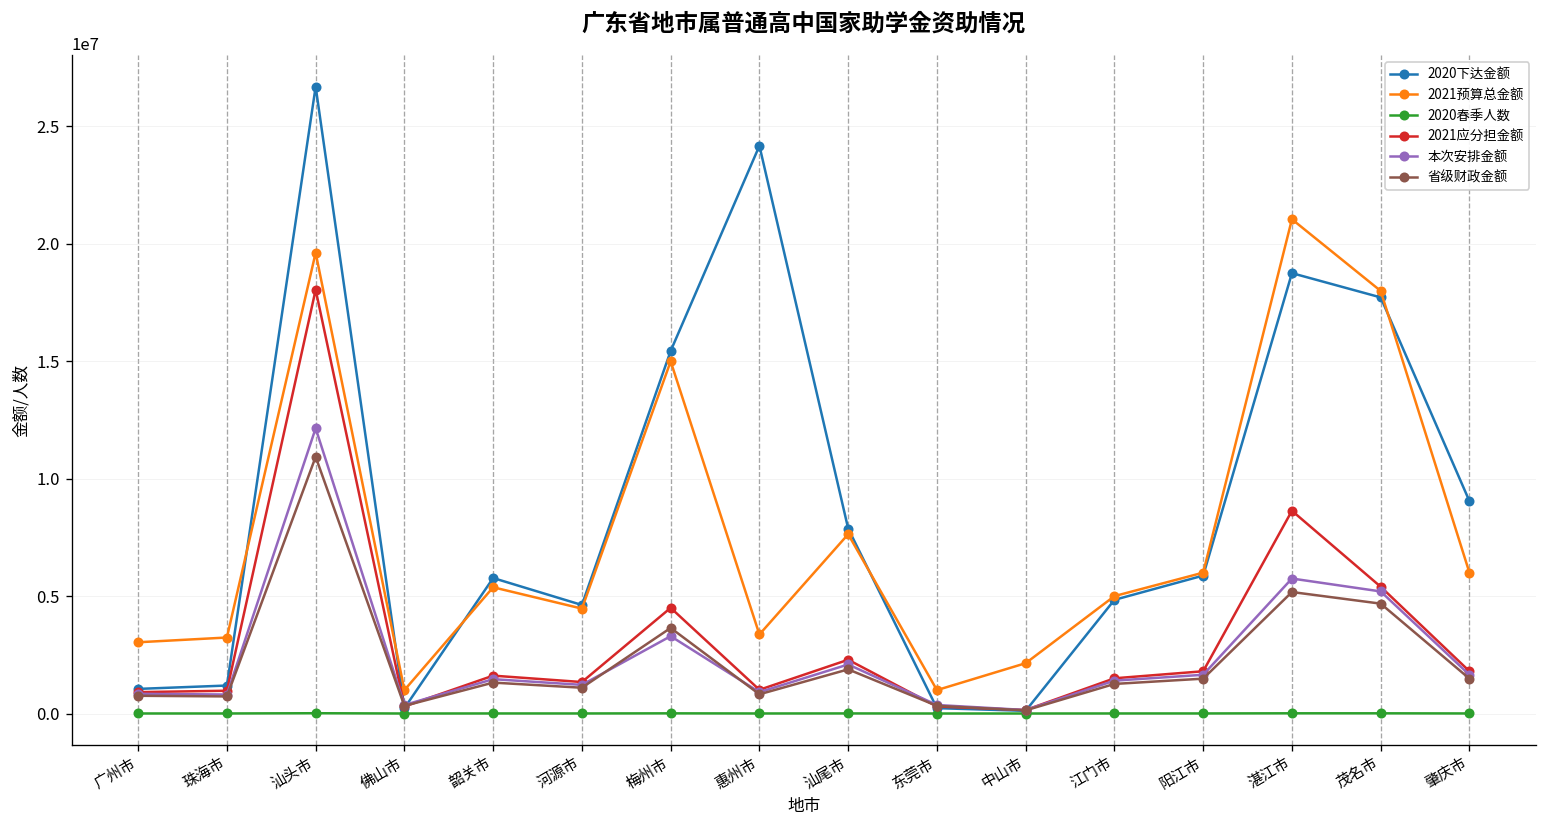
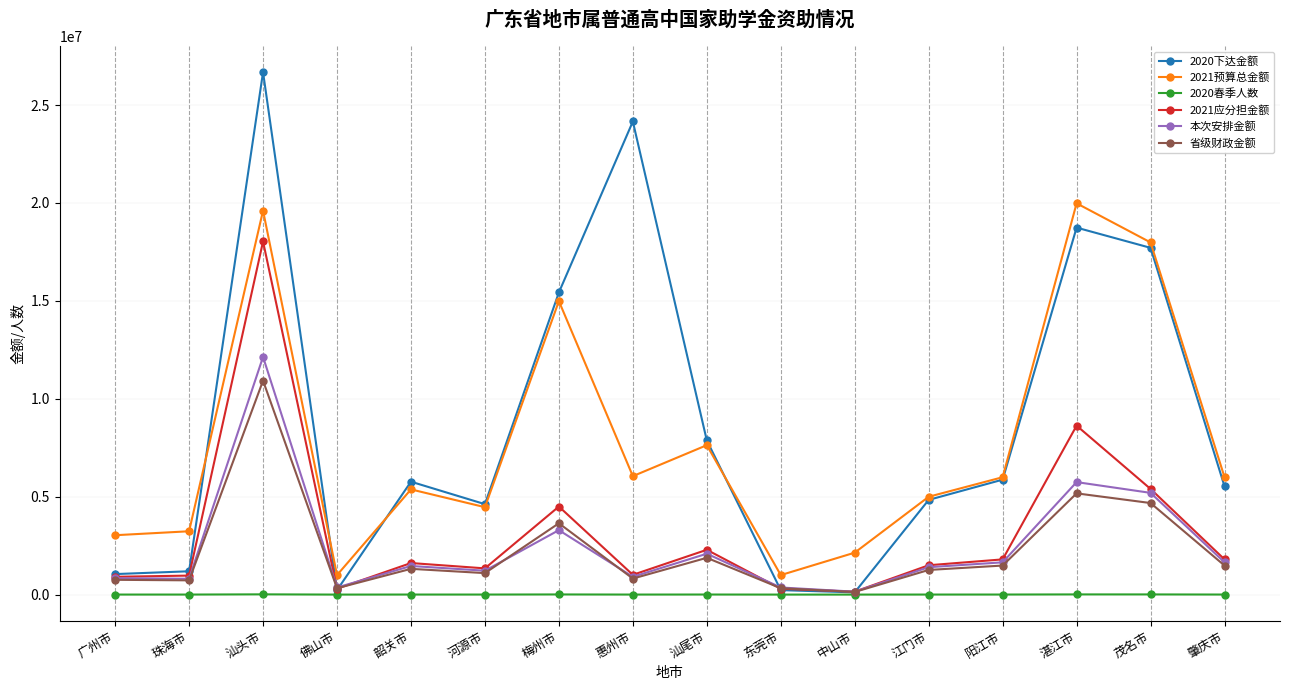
  {
    "2020下达金额": {
      "广州市": 1000000,
      "珠海市": 1200000,
      "汕头市": 26700000,
      "韶关市": 5800000,
      "河源市": 4600000,
      "梅州市": 15400000,
      "惠州市": 24200000,
      "汕尾市": 7900000,
      "江门市": 4800000,
      "湛江市": 18700000,
      "茂名市": 17700000,
-     "肇庆市": 9000000
+     "肇庆市": 5500000
    },
    "2021预算总金额": {
      "广州市": 3000000,
      "珠海市": 3200000,
      "汕头市": 19600000,
      "佛山市": 1000000,
      "韶关市": 5400000,
      "河源市": 4500000,
      "梅州市": 15000000,
-     "惠州市": 3400000,
+     "惠州市": 6000000,
      "汕尾市": 7600000,
      "东莞市": 1000000,
      "中山市": 2100000,
      "江门市": 5000000,
-     "湛江市": 21000000,
+     "湛江市": 20000000,
      "茂名市": 18000000,
      "肇庆市": 6000000
    },
    "2020春季人数": {
      "广州市": 0,
      "珠海市": 0,
      "汕头市": 0,
      "佛山市": 0,
      "韶关市": 0,
      "河源市": 0,
      "梅州市": 0,
      "惠州市": 0,
      "汕尾市": 0,
      "东莞市": 0,
      "江门市": 0,
      "阳江市": 0,
      "湛江市": 0,
      "茂名市": 0,
      "肇庆市": 0
    },
    "2021应分担金额": {
      "珠海市": 1000000,
      "汕头市": 18000000,
      "韶关市": 1600000,
      "梅州市": 4500000,
      "汕尾市": 2300000,
      "阳江市": 1800000,
      "湛江市": 8600000,
      "茂名市": 5400000,
      "肇庆市": 1800000
    },
    "本次安排金额": {
      "汕头市": 12100000,
      "韶关市": 1500000,
      "梅州市": 3300000,
      "汕尾市": 2100000,
      "阳江市": 1600000,
      "湛江市": 5700000,
      "茂名市": 5200000,
      "肇庆市": 1600000
    },
    "省级财政金额": {
      "汕头市": 10900000,
      "韶关市": 1300000,
      "梅州市": 3600000,
      "汕尾市": 1900000,
      "江门市": 1300000,
      "阳江市": 1500000,
      "湛江市": 5200000,
      "茂名市": 4700000,
      "肇庆市": 1500000
    }
  }
